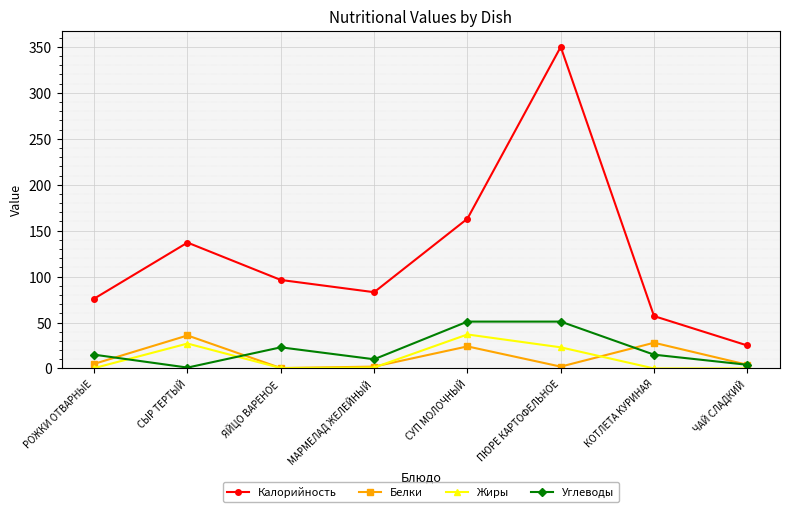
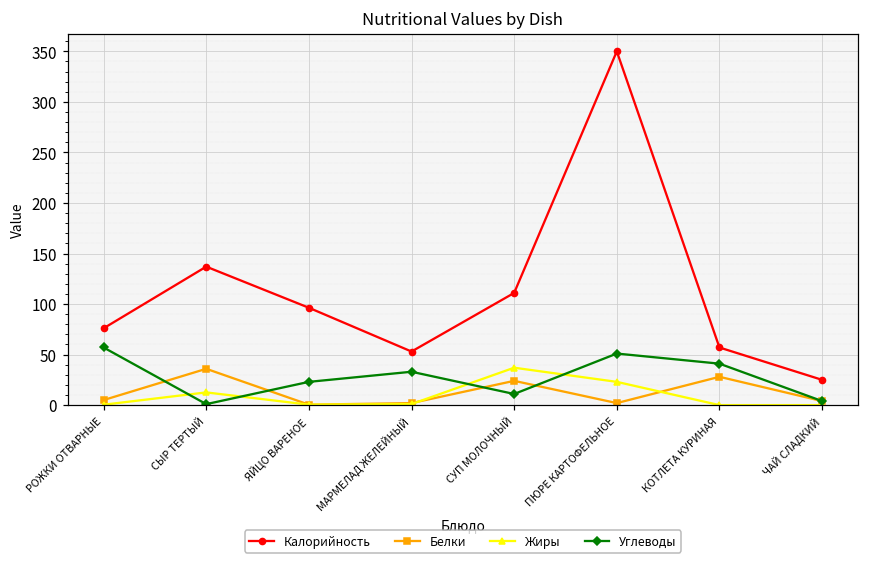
  {
    "Калорийность": {
      "РОЖКИ ОТВАРНЫЕ": 80,
      "СЫР ТЕРТЫЙ": 140,
      "ЯЙЦО ВАРЕНОЕ": 100,
-     "МАРМЕЛАД ЖЕЛЕЙНЫЙ": 80,
-     "СУП МОЛОЧНЫЙ": 160,
+     "МАРМЕЛАД ЖЕЛЕЙНЫЙ": 50,
+     "СУП МОЛОЧНЫЙ": 110,
      "ПЮРЕ КАРТОФЕЛЬНОЕ": 350,
      "КОТЛЕТА КУРИНАЯ": 60,
      "ЧАЙ СЛАДКИЙ": 30
    },
    "Белки": {
      "РОЖКИ ОТВАРНЫЕ": 10,
      "СЫР ТЕРТЫЙ": 40,
      "СУП МОЛОЧНЫЙ": 20,
      "ПЮРЕ КАРТОФЕЛЬНОЕ": 0,
      "КОТЛЕТА КУРИНАЯ": 30
    },
    "Жиры": {
      "РОЖКИ ОТВАРНЫЕ": 0,
-     "СЫР ТЕРТЫЙ": 30,
+     "СЫР ТЕРТЫЙ": 10,
      "СУП МОЛОЧНЫЙ": 40,
      "ПЮРЕ КАРТОФЕЛЬНОЕ": 20,
      "КОТЛЕТА КУРИНАЯ": 0,
      "ЧАЙ СЛАДКИЙ": 0
    },
    "Углеводы": {
-     "РОЖКИ ОТВАРНЫЕ": 20,
+     "РОЖКИ ОТВАРНЫЕ": 60,
      "СЫР ТЕРТЫЙ": 0,
      "ЯЙЦО ВАРЕНОЕ": 20,
-     "МАРМЕЛАД ЖЕЛЕЙНЫЙ": 10,
-     "СУП МОЛОЧНЫЙ": 50,
+     "МАРМЕЛАД ЖЕЛЕЙНЫЙ": 30,
+     "СУП МОЛОЧНЫЙ": 10,
      "ПЮРЕ КАРТОФЕЛЬНОЕ": 50,
-     "КОТЛЕТА КУРИНАЯ": 20
+     "КОТЛЕТА КУРИНАЯ": 40
    }
  }
